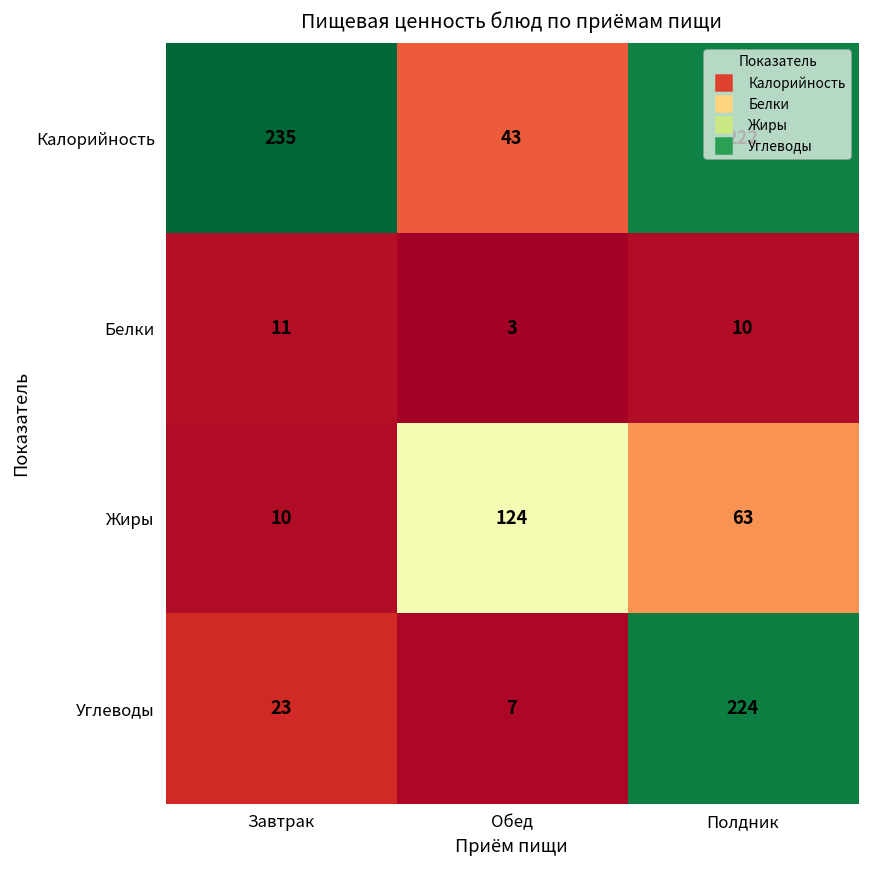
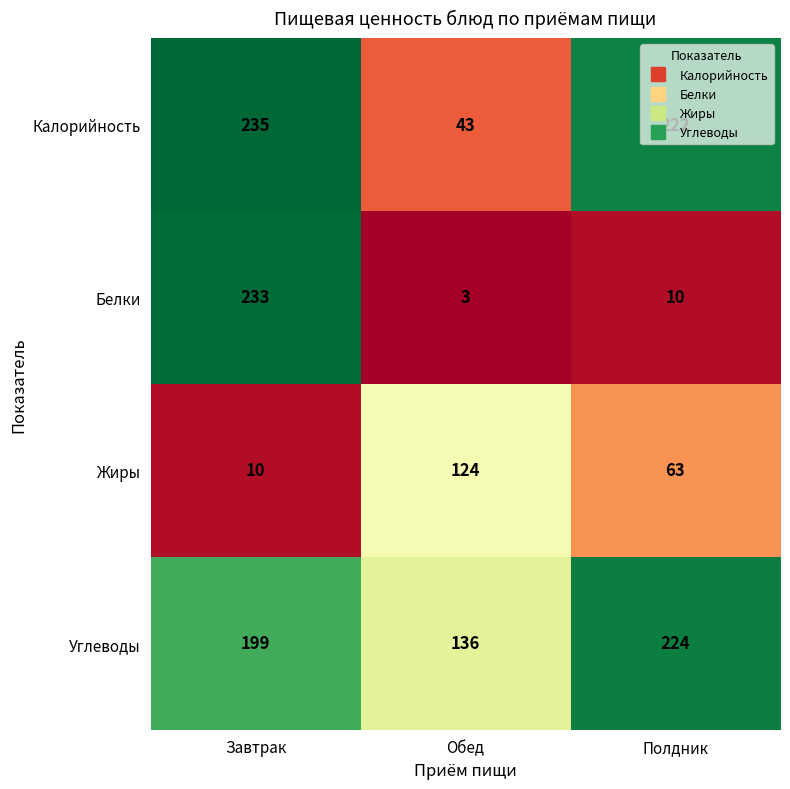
  {
    "Калорийность": {
      "Завтрак": 235,
      "Обед": 43
    },
    "Белки": {
-     "Завтрак": 11,
+     "Завтрак": 233,
      "Обед": 3,
      "Полдник": 10
    },
    "Жиры": {
      "Завтрак": 10,
      "Обед": 124,
      "Полдник": 63
    },
    "Углеводы": {
-     "Завтрак": 23,
-     "Обед": 7,
+     "Завтрак": 199,
+     "Обед": 136,
      "Полдник": 224
    }
  }
